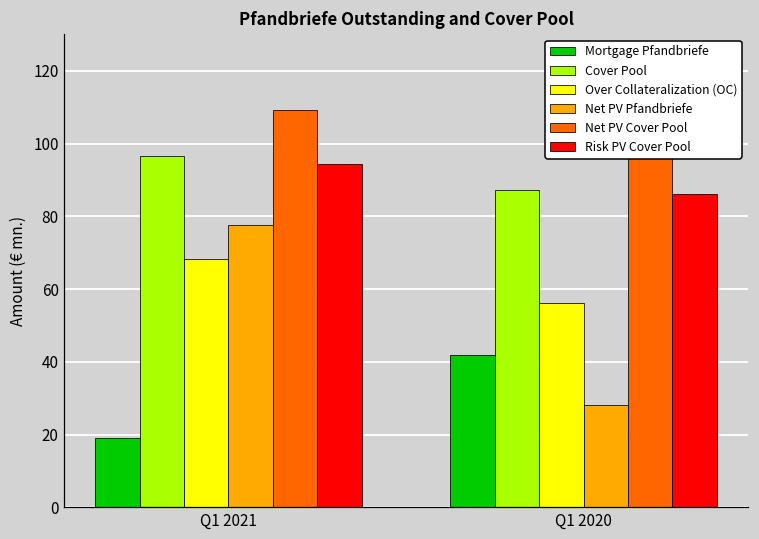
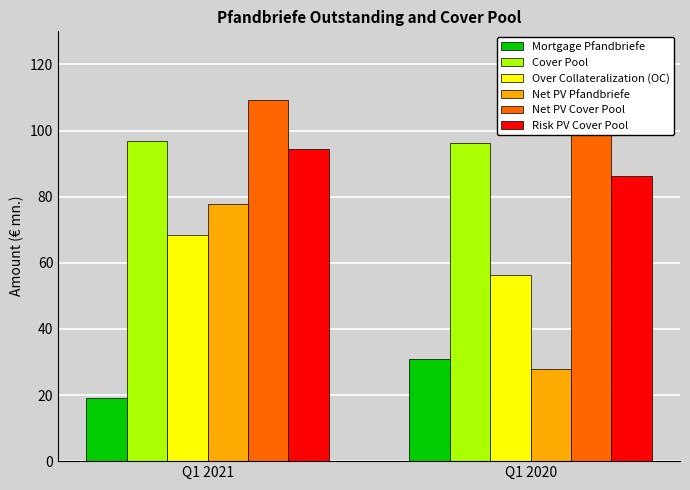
  {
    "Mortgage Pfandbriefe": {
      "Q1 2021": 19,
-     "Q1 2020": 42
+     "Q1 2020": 31
    },
    "Cover Pool": {
      "Q1 2021": 97,
-     "Q1 2020": 87
+     "Q1 2020": 96
    },
    "Over Collateralization (OC)": {
      "Q1 2021": 68,
      "Q1 2020": 56
    },
    "Net PV Pfandbriefe": {
      "Q1 2021": 78,
      "Q1 2020": 28
    },
    "Net PV Cover Pool": {
      "Q1 2021": 109
    },
    "Risk PV Cover Pool": {
      "Q1 2021": 94,
      "Q1 2020": 86
    }
  }
